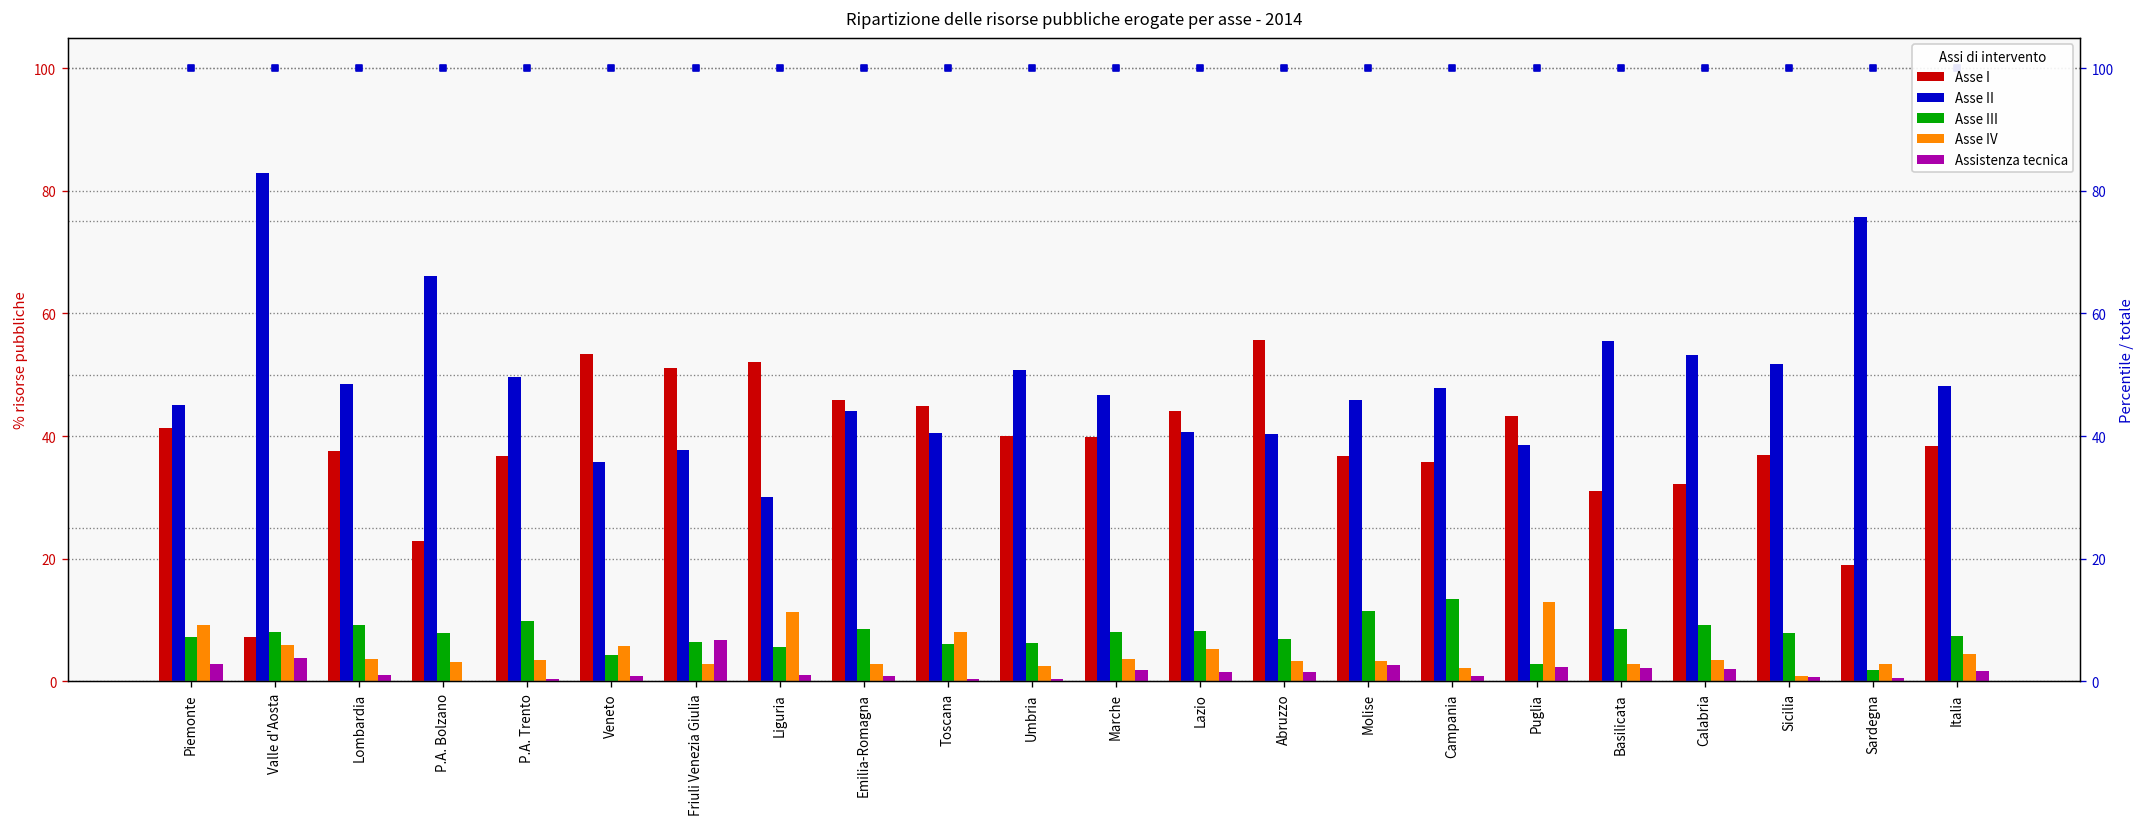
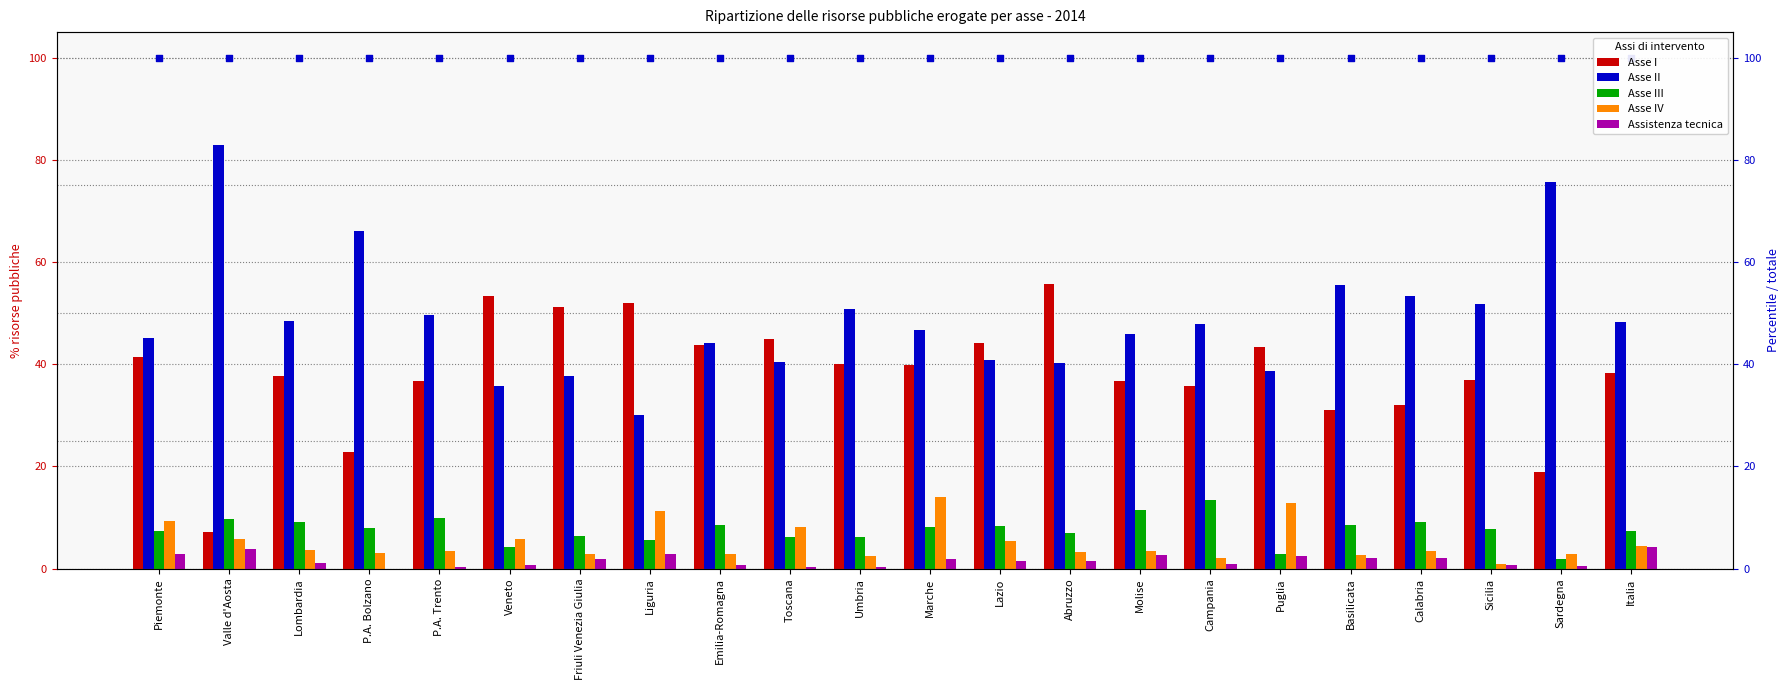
  {
    "Asse I": {
      "Piemonte": 41,
      "Valle d'Aosta": 7,
      "Lombardia": 38,
      "P.A. Bolzano": 23,
      "P.A. Trento": 37,
      "Veneto": 53,
      "Friuli Venezia Giulia": 51,
      "Liguria": 52,
-     "Emilia-Romagna": 46,
+     "Emilia-Romagna": 44,
      "Toscana": 45,
      "Umbria": 40,
      "Marche": 40,
      "Lazio": 44,
      "Abruzzo": 56,
      "Molise": 37,
      "Campania": 36,
      "Puglia": 43,
      "Basilicata": 31,
      "Calabria": 32,
      "Sicilia": 37,
      "Sardegna": 19,
      "Italia": 38
    },
    "Asse III": {
      "Piemonte": 7,
-     "Valle d'Aosta": 8,
+     "Valle d'Aosta": 10,
      "Lombardia": 9,
      "P.A. Bolzano": 8,
      "P.A. Trento": 10,
      "Veneto": 4,
      "Friuli Venezia Giulia": 6,
      "Liguria": 6,
      "Emilia-Romagna": 9,
      "Toscana": 6,
      "Umbria": 6,
      "Marche": 8,
      "Lazio": 8,
      "Abruzzo": 7,
      "Molise": 11,
      "Campania": 13,
      "Puglia": 3,
      "Basilicata": 9,
      "Calabria": 9,
      "Sicilia": 8,
      "Sardegna": 2,
      "Italia": 7
    },
    "Asse IV": {
      "Piemonte": 9,
      "Valle d'Aosta": 6,
      "Lombardia": 4,
      "P.A. Bolzano": 3,
      "P.A. Trento": 3,
      "Veneto": 6,
      "Friuli Venezia Giulia": 3,
      "Liguria": 11,
      "Emilia-Romagna": 3,
      "Toscana": 8,
      "Umbria": 2,
-     "Marche": 4,
+     "Marche": 14,
      "Lazio": 5,
      "Abruzzo": 3,
      "Molise": 3,
      "Campania": 2,
      "Puglia": 13,
      "Basilicata": 3,
      "Calabria": 3,
      "Sicilia": 1,
      "Sardegna": 3,
      "Italia": 4
    },
    "Assistenza tecnica": {
      "Piemonte": 3,
      "Valle d'Aosta": 4,
      "Lombardia": 1,
      "P.A. Bolzano": 0,
      "Veneto": 1,
-     "Friuli Venezia Giulia": 7,
-     "Liguria": 1,
+     "Friuli Venezia Giulia": 2,
+     "Liguria": 3,
      "Emilia-Romagna": 1,
      "Marche": 2,
      "Lazio": 1,
      "Abruzzo": 1,
      "Molise": 3,
      "Campania": 1,
      "Puglia": 2,
      "Basilicata": 2,
      "Calabria": 2,
      "Sicilia": 1,
      "Sardegna": 1,
-     "Italia": 2
+     "Italia": 4
    }
  }
